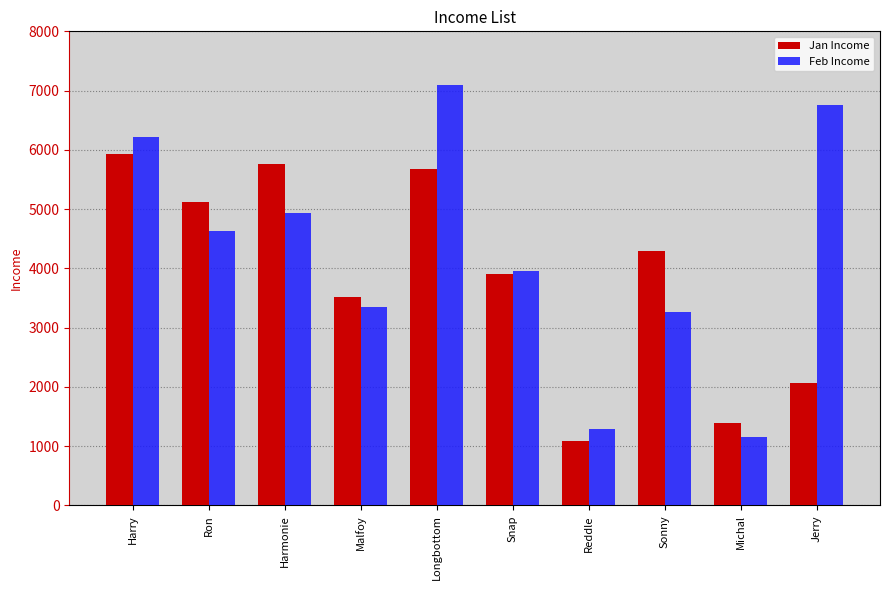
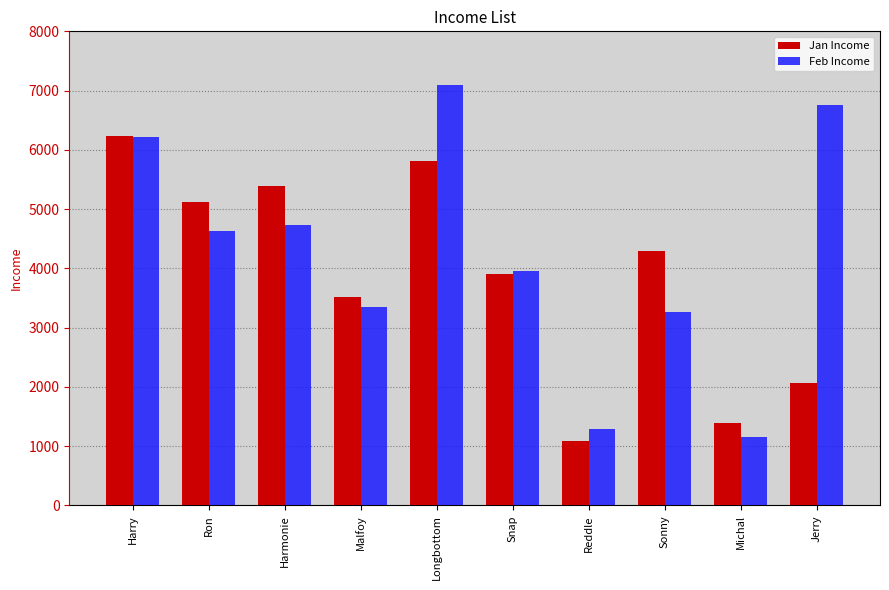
  {
    "Jan Income": {
-     "Harry": 5900,
+     "Harry": 6200,
      "Ron": 5100,
-     "Harmonie": 5800,
+     "Harmonie": 5400,
      "Malfoy": 3500,
-     "Longbottom": 5700,
+     "Longbottom": 5800,
      "Snap": 3900,
      "Reddle": 1100,
      "Sonny": 4300,
      "Michal": 1400,
      "Jerry": 2100
    },
    "Feb Income": {
      "Harry": 6200,
      "Ron": 4600,
-     "Harmonie": 4900,
+     "Harmonie": 4700,
      "Malfoy": 3400,
      "Longbottom": 7100,
      "Snap": 3900,
      "Reddle": 1300,
      "Sonny": 3300,
      "Michal": 1100,
      "Jerry": 6800
    }
  }
